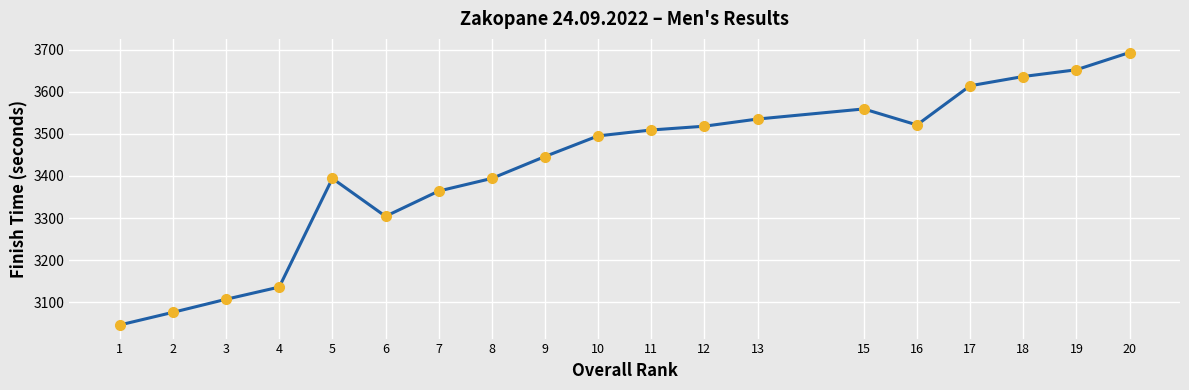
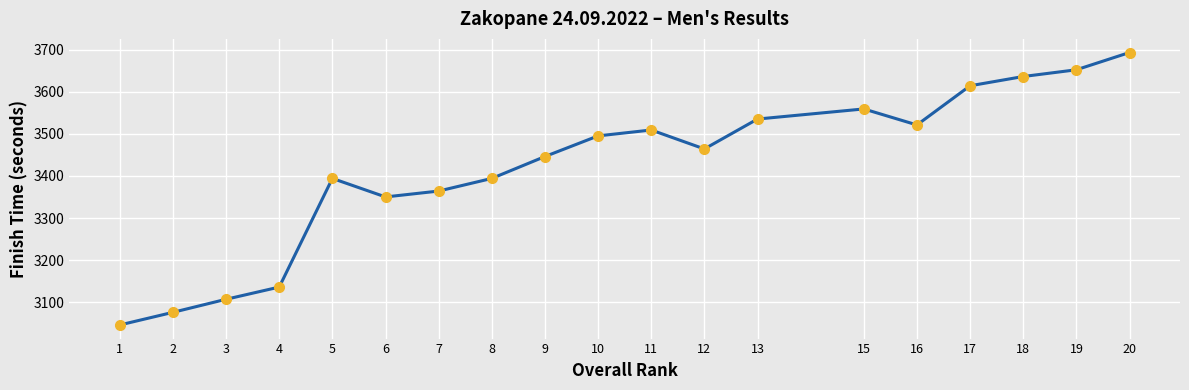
  {
    "1": 3050,
    "2": 3080,
    "3": 3110,
    "4": 3140,
    "5": 3390,
-   "6": 3300,
+   "6": 3350,
    "7": 3360,
    "8": 3390,
    "9": 3450,
    "10": 3500,
    "11": 3510,
-   "12": 3520,
+   "12": 3460,
    "13": 3540,
    "15": 3560,
    "16": 3520,
    "17": 3610,
    "18": 3640,
    "19": 3650,
    "20": 3690
  }
